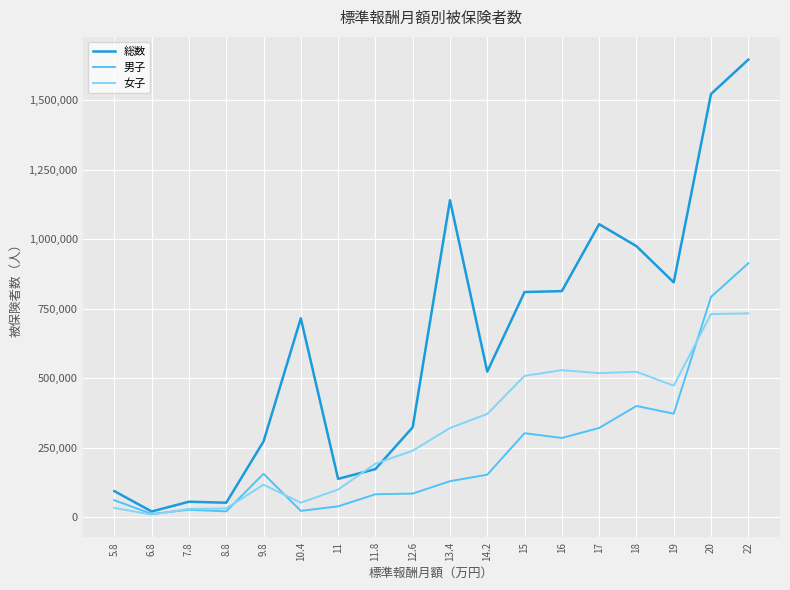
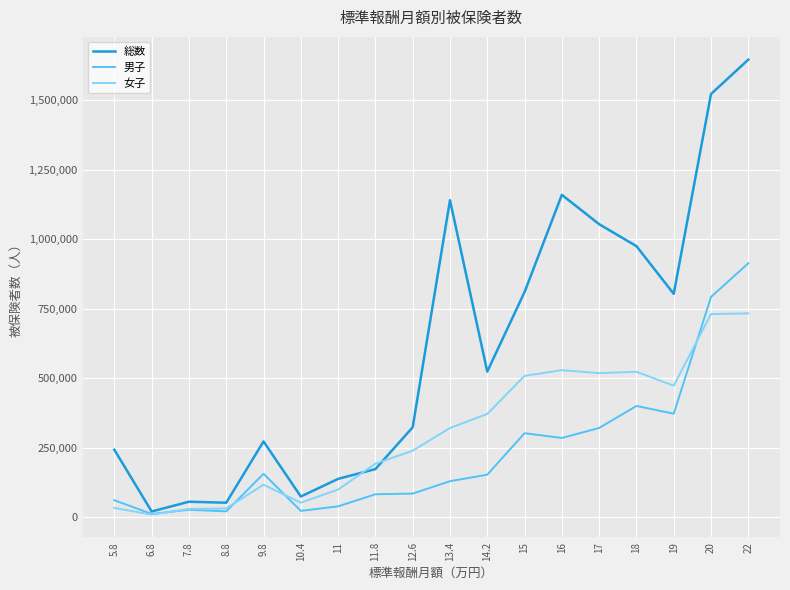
  {
    "総数": {
-     "5.8": "90,000",
+     "5.8": "240,000",
      "7.8": "60,000",
      "8.8": "50,000",
      "9.8": "270,000",
-     "10.4": "710,000",
+     "10.4": "70,000",
      "11": "140,000",
      "11.8": "170,000",
      "12.6": "320,000",
      "13.4": "1,140,000",
      "14.2": "520,000",
      "15": "810,000",
-     "16": "810,000",
+     "16": "1,160,000",
      "17": "1,050,000",
      "18": "970,000",
-     "19": "840,000",
+     "19": "800,000",
      "20": "1,520,000",
      "22": "1,650,000"
    }
  }
